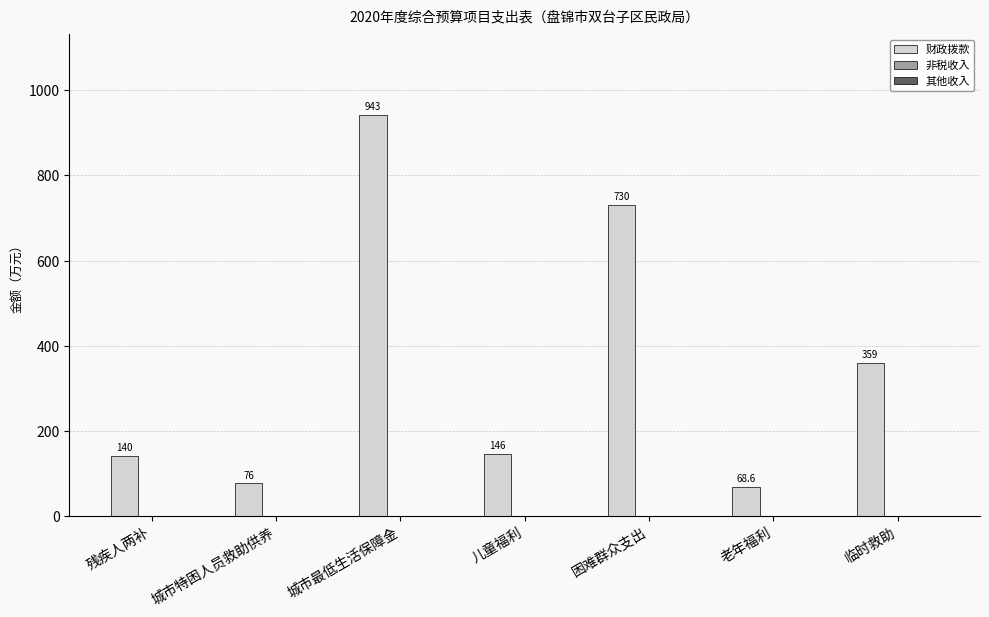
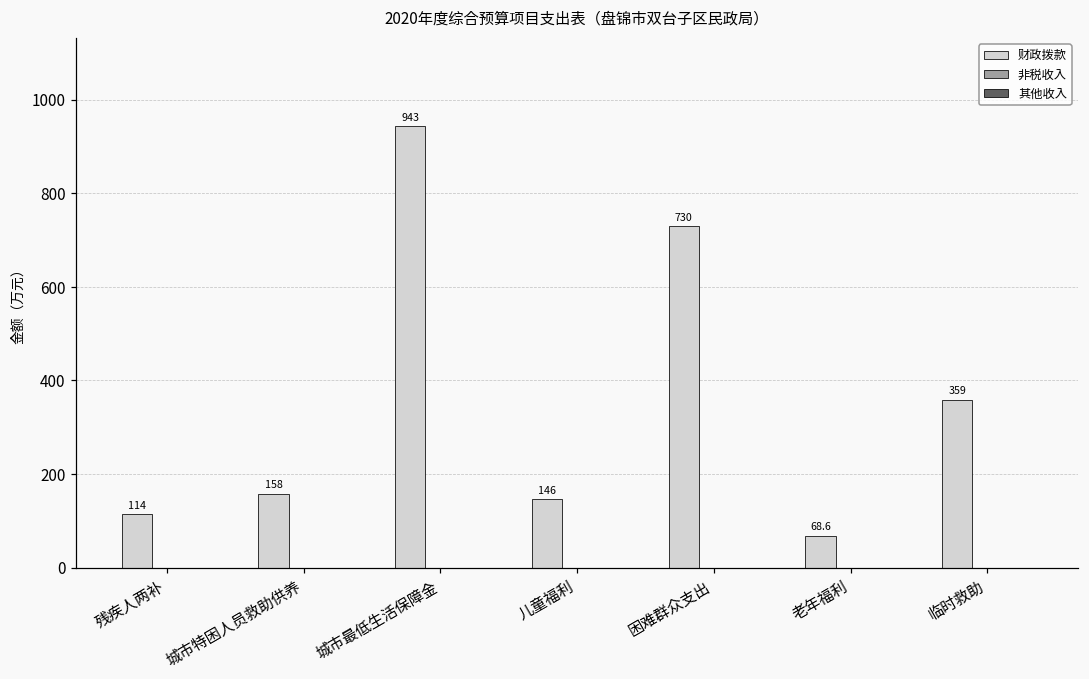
  {
    "财政拨款": {
-     "残疾人两补": 140,
-     "城市特困人员救助供养": 76,
+     "残疾人两补": 114,
+     "城市特困人员救助供养": 158,
      "城市最低生活保障金": 943,
      "儿童福利": 146,
      "困难群众支出": 730,
      "老年福利": 68.6,
      "临时救助": 359
    },
    "非税收入": {
      "残疾人两补": 0,
      "城市特困人员救助供养": 0,
      "城市最低生活保障金": 0,
      "儿童福利": 0,
      "困难群众支出": 0,
      "老年福利": 0,
      "临时救助": 0
    },
    "其他收入": {
      "残疾人两补": 0,
      "城市特困人员救助供养": 0,
      "城市最低生活保障金": 0,
      "儿童福利": 0,
      "困难群众支出": 0,
      "老年福利": 0,
      "临时救助": 0
    }
  }
